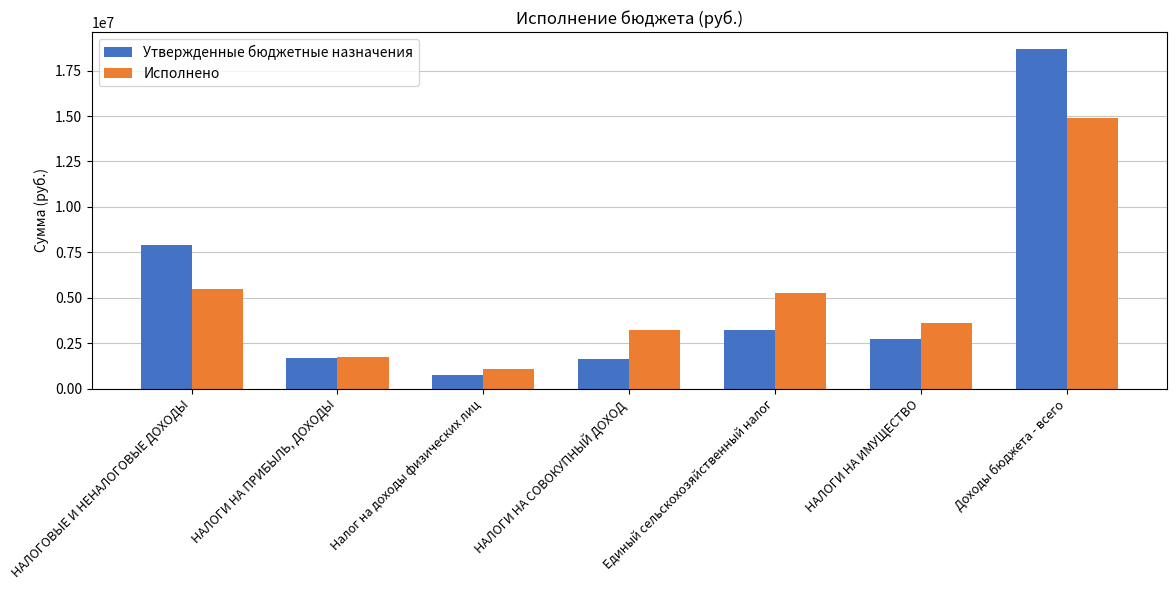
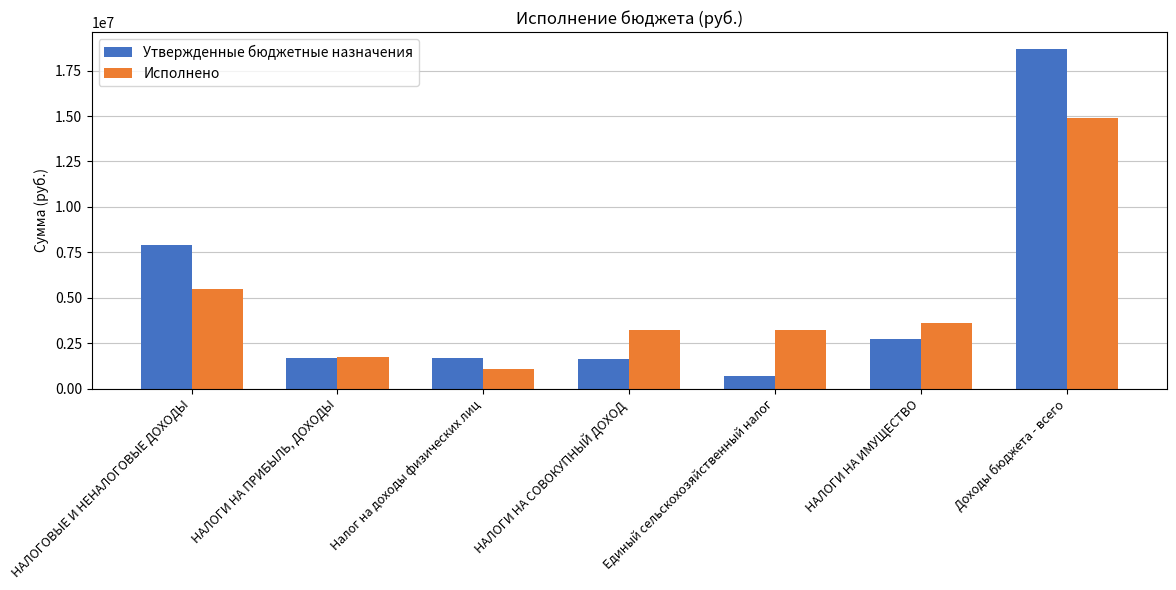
  {
    "Утвержденные бюджетные назначения": {
      "НАЛОГОВЫЕ И НЕНАЛОГОВЫЕ ДОХОДЫ": 7900000,
      "НАЛОГИ НА ПРИБЫЛЬ, ДОХОДЫ": 1700000,
-     "Налог на доходы физических лиц": 700000,
+     "Налог на доходы физических лиц": 1700000,
      "НАЛОГИ НА СОВОКУПНЫЙ ДОХОД": 1600000,
-     "Единый сельскохозяйственный налог": 3200000,
+     "Единый сельскохозяйственный налог": 700000,
      "НАЛОГИ НА ИМУЩЕСТВО": 2700000,
      "Доходы бюджета - всего": 18700000
    },
    "Исполнено": {
      "НАЛОГОВЫЕ И НЕНАЛОГОВЫЕ ДОХОДЫ": 5500000,
      "НАЛОГИ НА ПРИБЫЛЬ, ДОХОДЫ": 1800000,
      "Налог на доходы физических лиц": 1100000,
      "НАЛОГИ НА СОВОКУПНЫЙ ДОХОД": 3200000,
-     "Единый сельскохозяйственный налог": 5300000,
+     "Единый сельскохозяйственный налог": 3200000,
      "НАЛОГИ НА ИМУЩЕСТВО": 3600000,
      "Доходы бюджета - всего": 14900000
    }
  }
